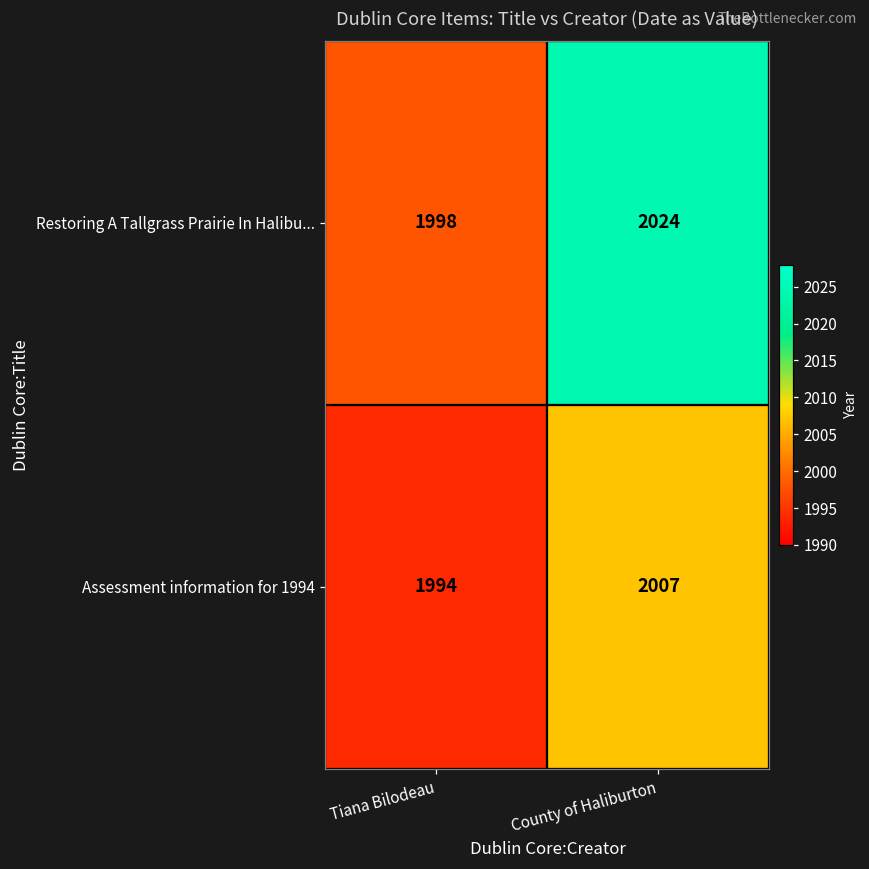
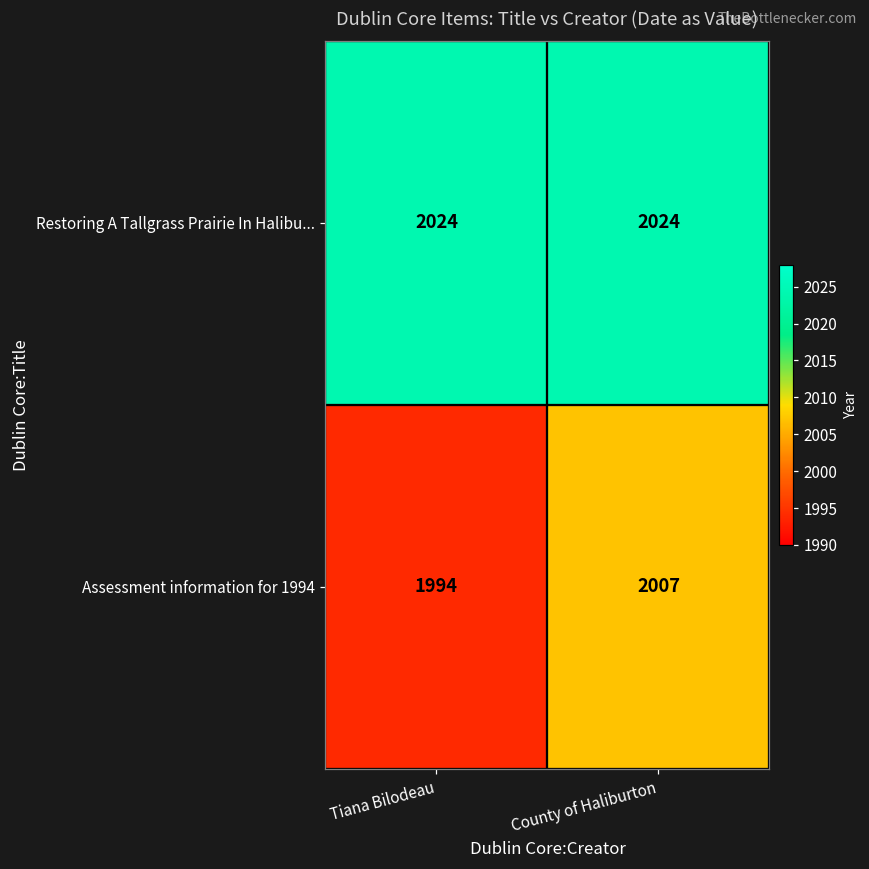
  {
    "Restoring A Tallgrass Prairie In Halibu...": {
-     "Tiana Bilodeau": 1998,
+     "Tiana Bilodeau": 2024,
      "County of Haliburton": 2024
    },
    "Assessment information for 1994": {
      "Tiana Bilodeau": 1994,
      "County of Haliburton": 2007
    }
  }
